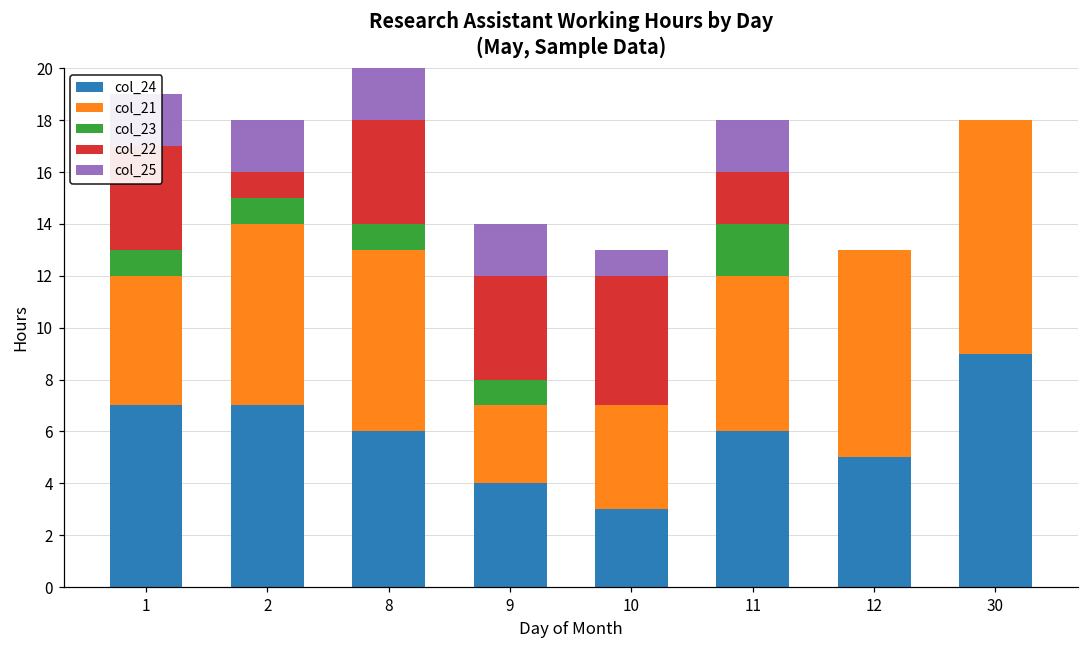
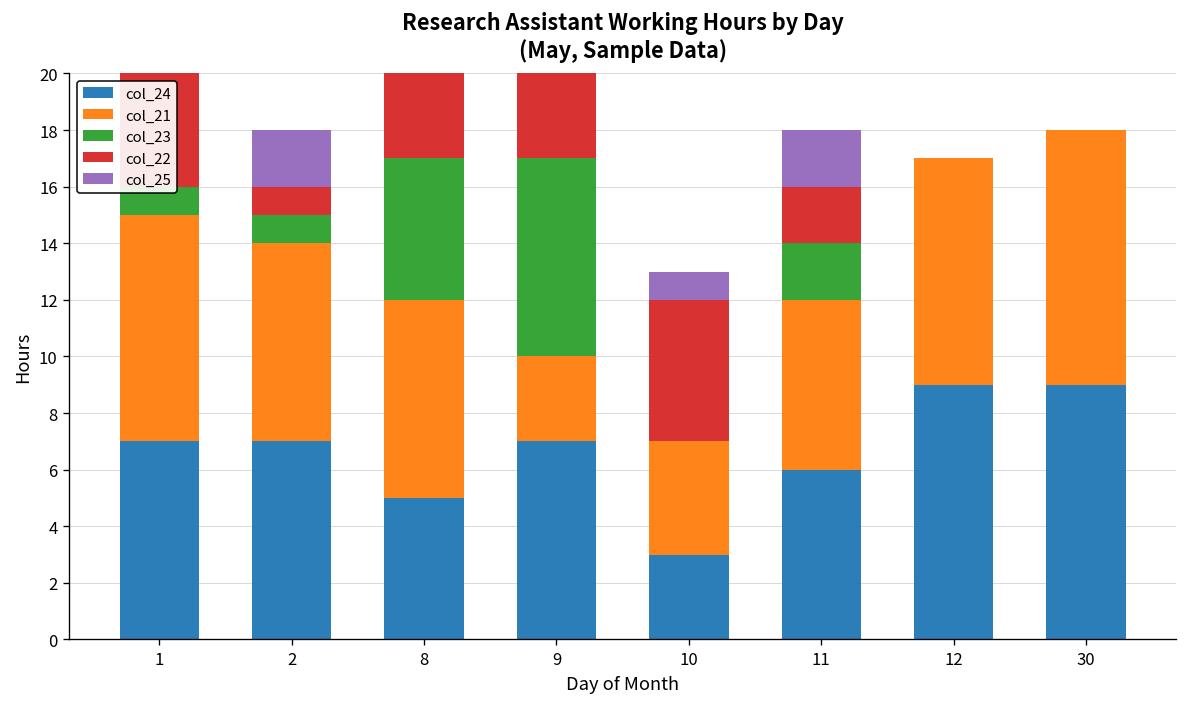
  {
    "col_24": {
      "1": 7,
      "2": 7,
-     "8": 6,
-     "9": 4,
+     "8": 5,
+     "9": 7,
      "10": 3,
      "11": 6,
-     "12": 5,
+     "12": 9,
      "30": 9
    },
    "col_21": {
-     "1": 5,
+     "1": 8,
      "2": 7,
      "8": 7,
      "9": 3,
      "10": 4,
      "11": 6,
      "12": 8,
      "30": 9
    },
    "col_23": {
      "2": 1,
-     "8": 1,
-     "9": 1,
+     "8": 5,
+     "9": 7,
      "10": 0,
      "11": 2,
      "12": 0,
      "30": 0
    },
    "col_22": {
      "2": 1,
      "10": 5,
      "11": 2,
      "12": 0,
      "30": 0
    },
    "col_25": {
      "2": 2,
      "10": 1,
      "11": 2,
      "12": 0,
      "30": 0
    }
  }
